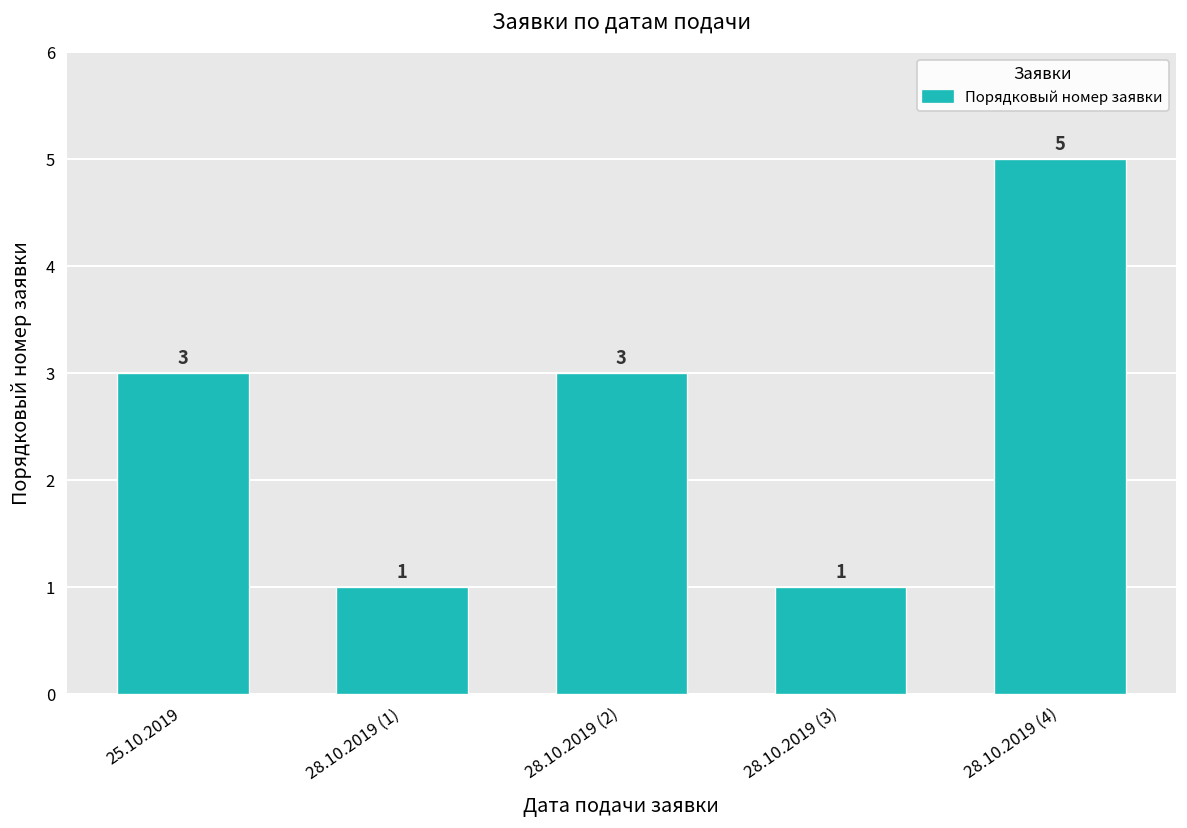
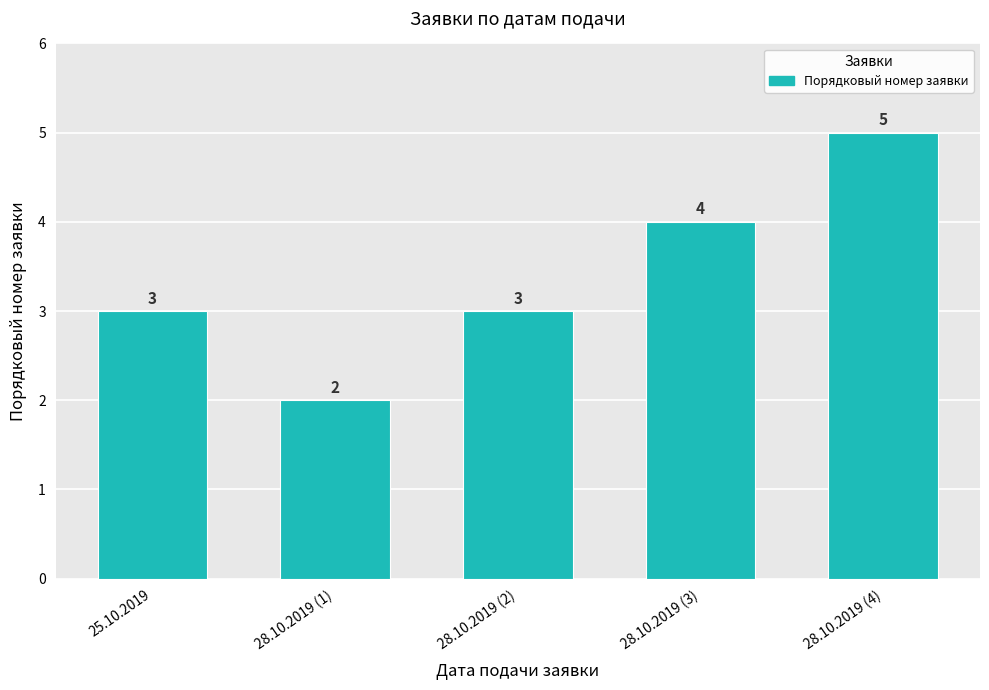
  {
    "25.10.2019": 3,
-   "28.10.2019 (1)": 1,
+   "28.10.2019 (1)": 2,
    "28.10.2019 (2)": 3,
-   "28.10.2019 (3)": 1,
+   "28.10.2019 (3)": 4,
    "28.10.2019 (4)": 5
  }
